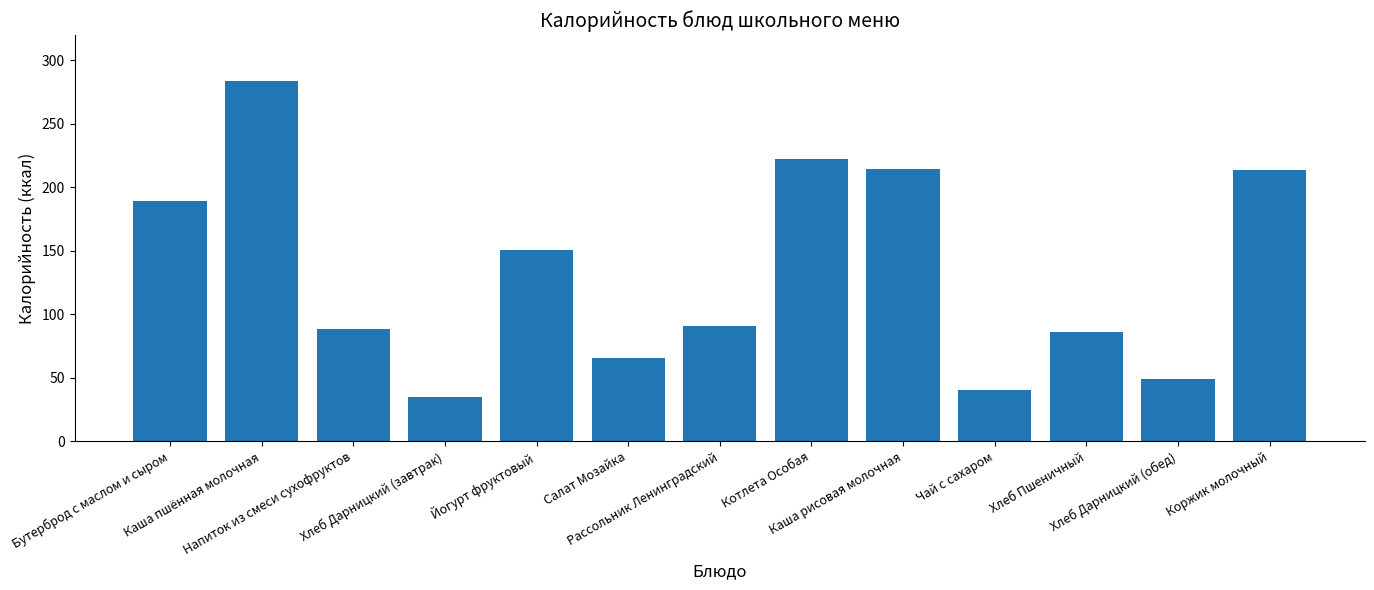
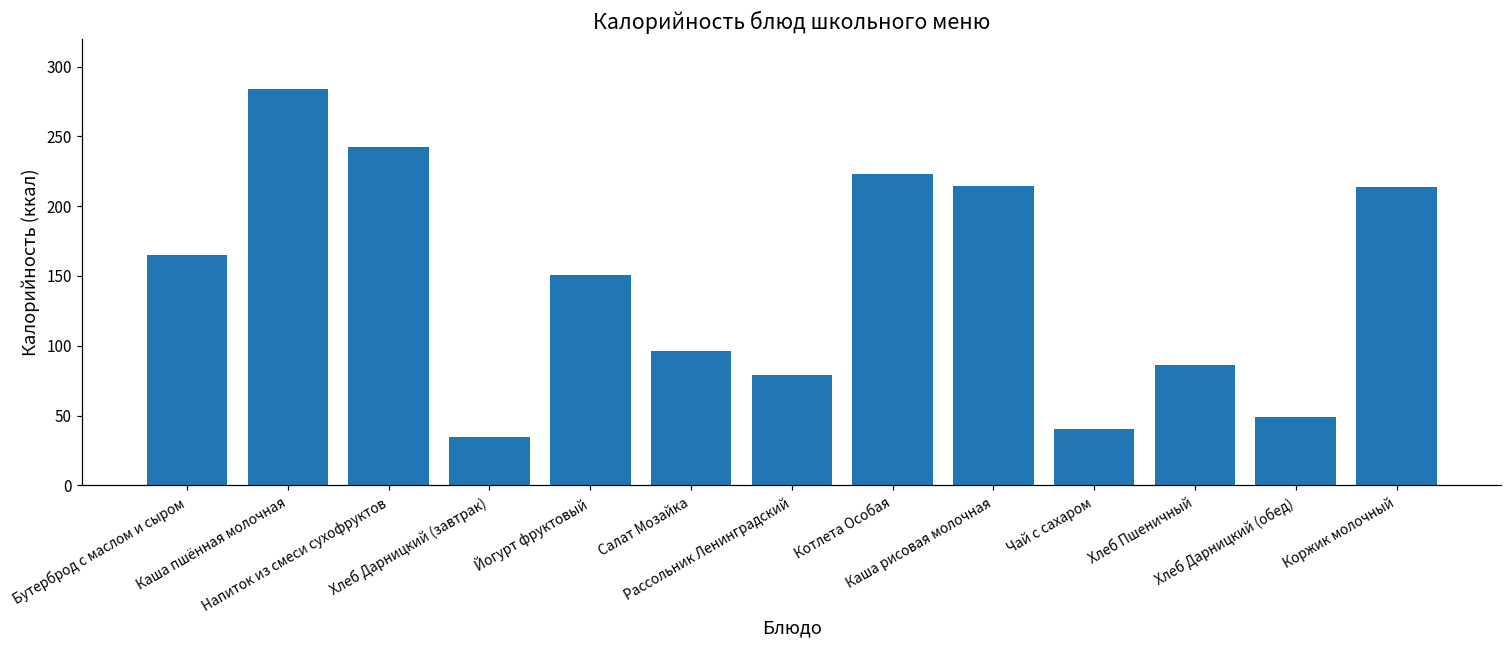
  {
-   "Бутерброд с маслом и сыром": 189,
+   "Бутерброд с маслом и сыром": 165,
    "Каша пшённая молочная": 284,
-   "Напиток из смеси сухофруктов": 89,
+   "Напиток из смеси сухофруктов": 242,
    "Хлеб Дарницкий (завтрак)": 35,
    "Йогурт фруктовый": 151,
-   "Салат Мозайка": 66,
-   "Рассольник Ленинградский": 90,
+   "Салат Мозайка": 96,
+   "Рассольник Ленинградский": 79,
    "Котлета Особая": 223,
    "Каша рисовая молочная": 215,
    "Чай с сахаром": 41,
    "Хлеб Пшеничный": 86,
    "Хлеб Дарницкий (обед)": 49,
    "Коржик молочный": 214
  }
